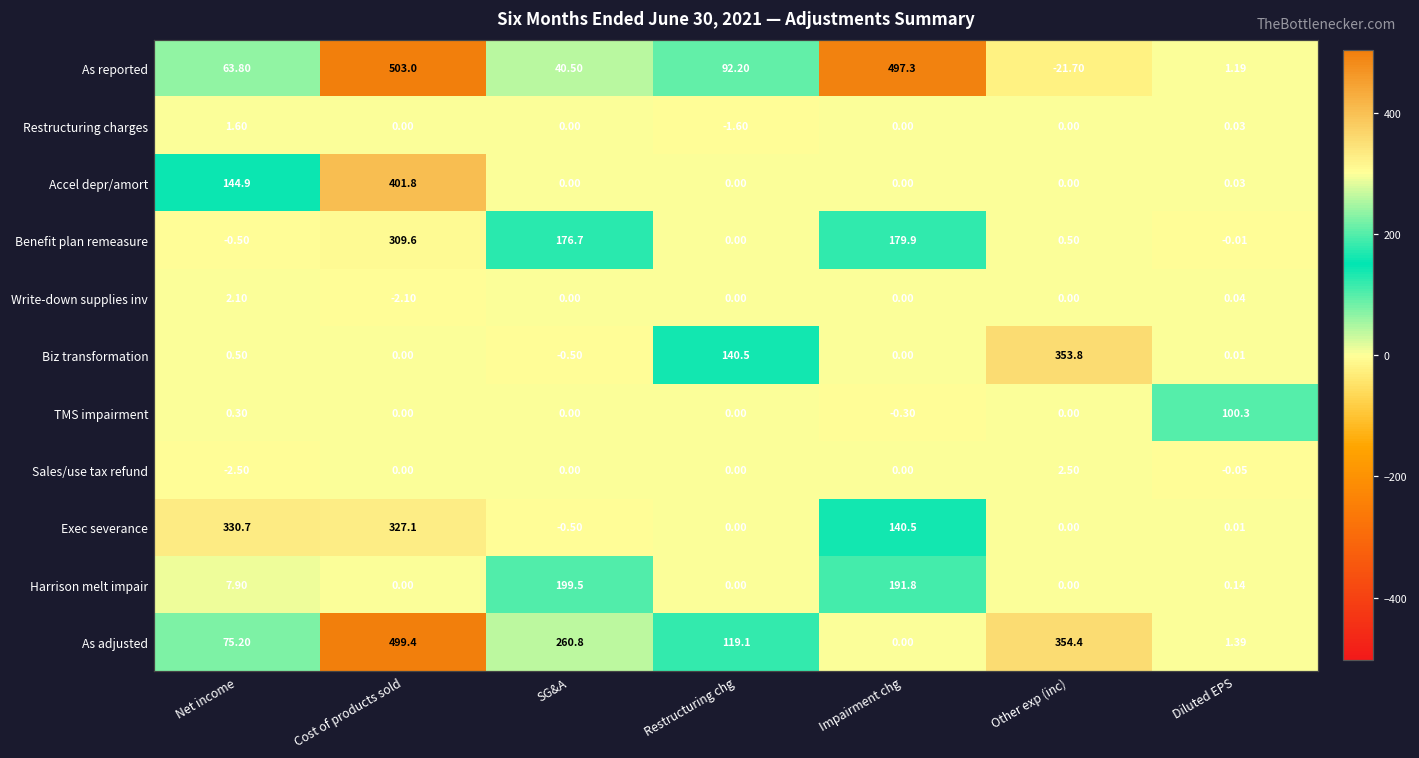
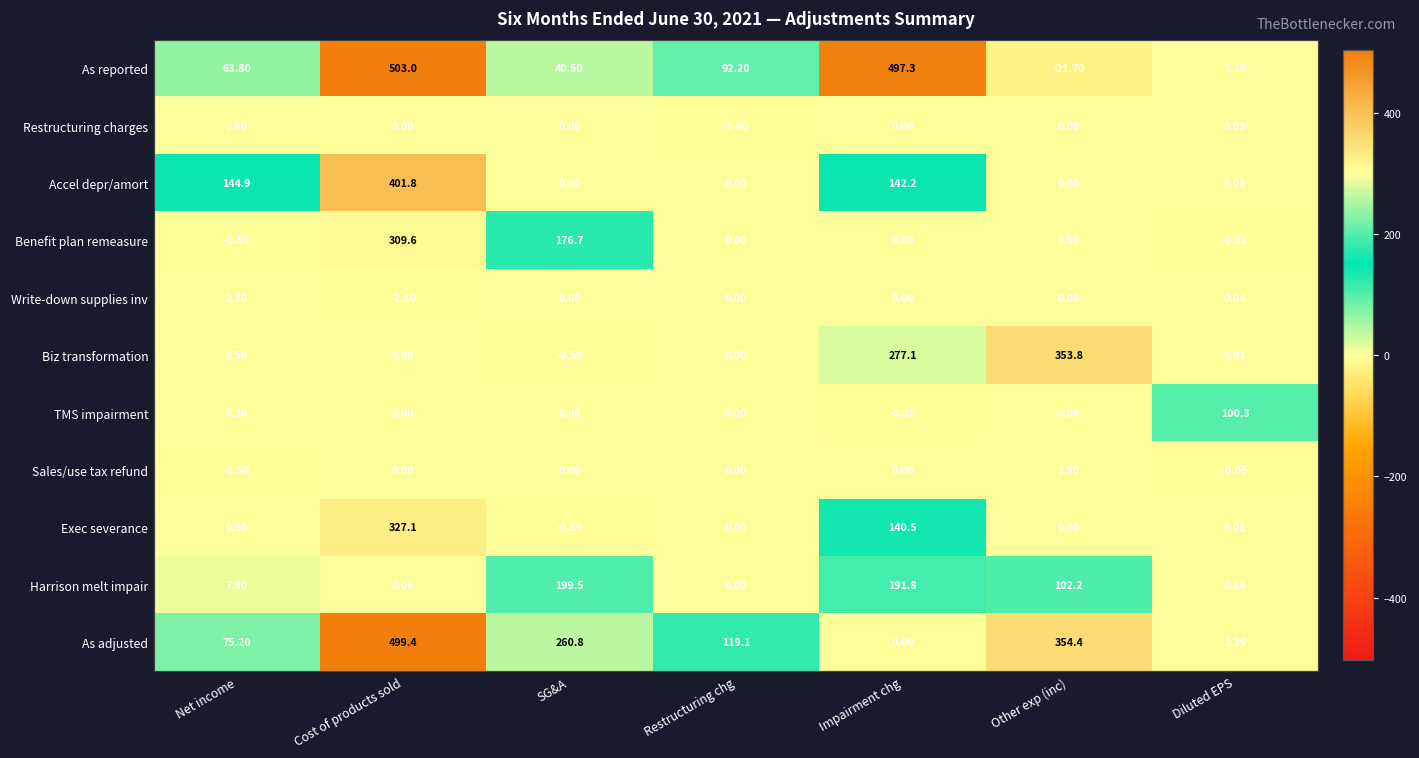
  {
    "As reported": {
      "Net income": 63.80,
      "Cost of products sold": 503.0,
      "SG&A": 40.50,
      "Restructuring chg": 92.20,
      "Impairment chg": 497.3,
      "Other exp (inc)": -21.70,
      "Diluted EPS": 1.19
    },
    "Restructuring charges": {
      "Net income": 1.60,
      "Cost of products sold": 0.00,
      "SG&A": 0.00,
      "Restructuring chg": -1.60,
      "Impairment chg": 0.00,
      "Other exp (inc)": 0.00,
      "Diluted EPS": 0.03
    },
    "Accel depr/amort": {
      "Net income": 144.9,
      "Cost of products sold": 401.8,
      "SG&A": 0.00,
      "Restructuring chg": 0.00,
-     "Impairment chg": 0.00,
+     "Impairment chg": 142.2,
      "Other exp (inc)": 0.00,
      "Diluted EPS": 0.03
    },
    "Benefit plan remeasure": {
      "Net income": -0.50,
      "Cost of products sold": 309.6,
      "SG&A": 176.7,
      "Restructuring chg": 0.00,
-     "Impairment chg": 179.9,
+     "Impairment chg": 0.00,
      "Other exp (inc)": 0.50,
      "Diluted EPS": -0.01
    },
    "Write-down supplies inv": {
      "Net income": 2.10,
      "Cost of products sold": -2.10,
      "SG&A": 0.00,
      "Restructuring chg": 0.00,
      "Impairment chg": 0.00,
      "Other exp (inc)": 0.00,
      "Diluted EPS": 0.04
    },
    "Biz transformation": {
      "Net income": 0.50,
      "Cost of products sold": 0.00,
      "SG&A": -0.50,
-     "Restructuring chg": 140.5,
-     "Impairment chg": 0.00,
+     "Restructuring chg": 0.00,
+     "Impairment chg": 277.1,
      "Other exp (inc)": 353.8,
      "Diluted EPS": 0.01
    },
    "TMS impairment": {
      "Net income": 0.30,
      "Cost of products sold": 0.00,
      "SG&A": 0.00,
      "Restructuring chg": 0.00,
      "Impairment chg": -0.30,
      "Other exp (inc)": 0.00,
      "Diluted EPS": 100.3
    },
    "Sales/use tax refund": {
      "Net income": -2.50,
      "Cost of products sold": 0.00,
      "SG&A": 0.00,
      "Restructuring chg": 0.00,
      "Impairment chg": 0.00,
      "Other exp (inc)": 2.50,
      "Diluted EPS": -0.05
    },
    "Exec severance": {
-     "Net income": 330.7,
+     "Net income": 0.50,
      "Cost of products sold": 327.1,
      "SG&A": -0.50,
      "Restructuring chg": 0.00,
      "Impairment chg": 140.5,
      "Other exp (inc)": 0.00,
      "Diluted EPS": 0.01
    },
    "Harrison melt impair": {
      "Net income": 7.90,
      "Cost of products sold": 0.00,
      "SG&A": 199.5,
      "Restructuring chg": 0.00,
      "Impairment chg": 191.8,
-     "Other exp (inc)": 0.00,
+     "Other exp (inc)": 102.2,
      "Diluted EPS": 0.14
    },
    "As adjusted": {
      "Net income": 75.20,
      "Cost of products sold": 499.4,
      "SG&A": 260.8,
      "Restructuring chg": 119.1,
      "Impairment chg": 0.00,
      "Other exp (inc)": 354.4,
      "Diluted EPS": 1.39
    }
  }
